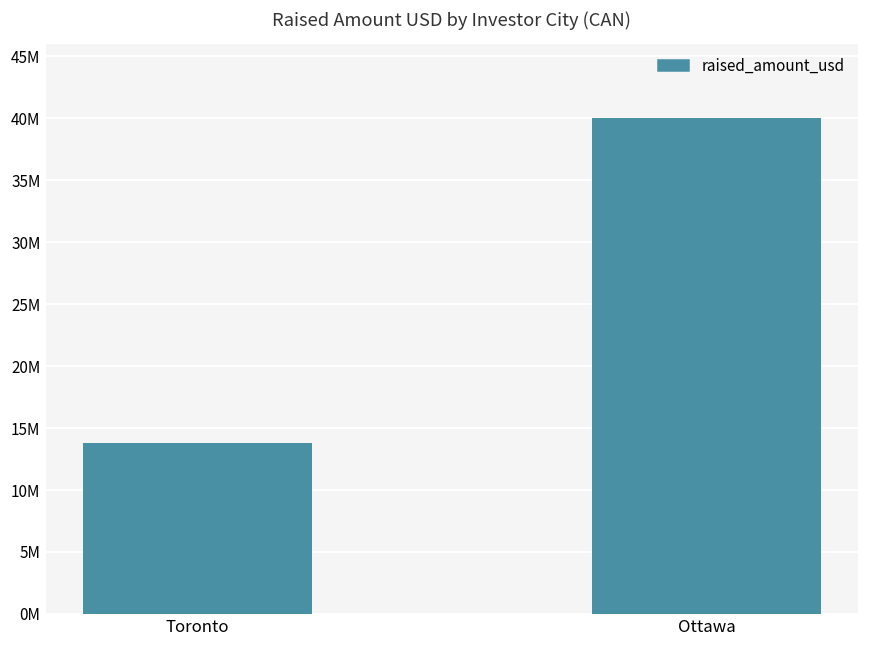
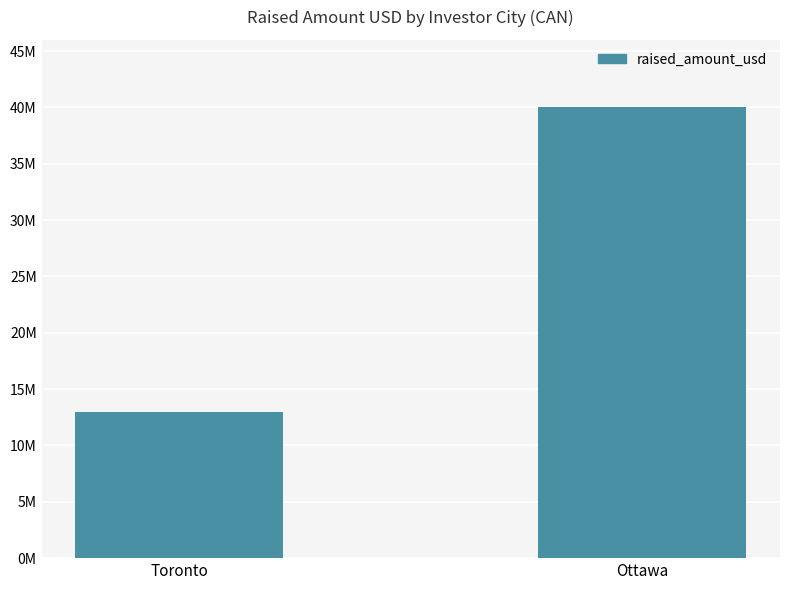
  {
-   "Toronto": 13800000,
+   "Toronto": 13000000,
    "Ottawa": 40000000
  }
